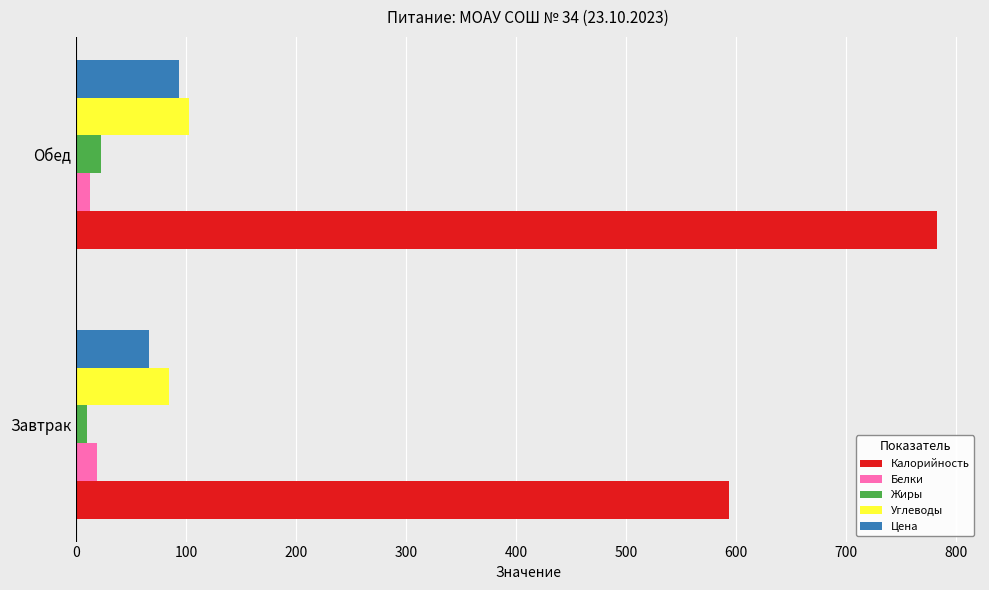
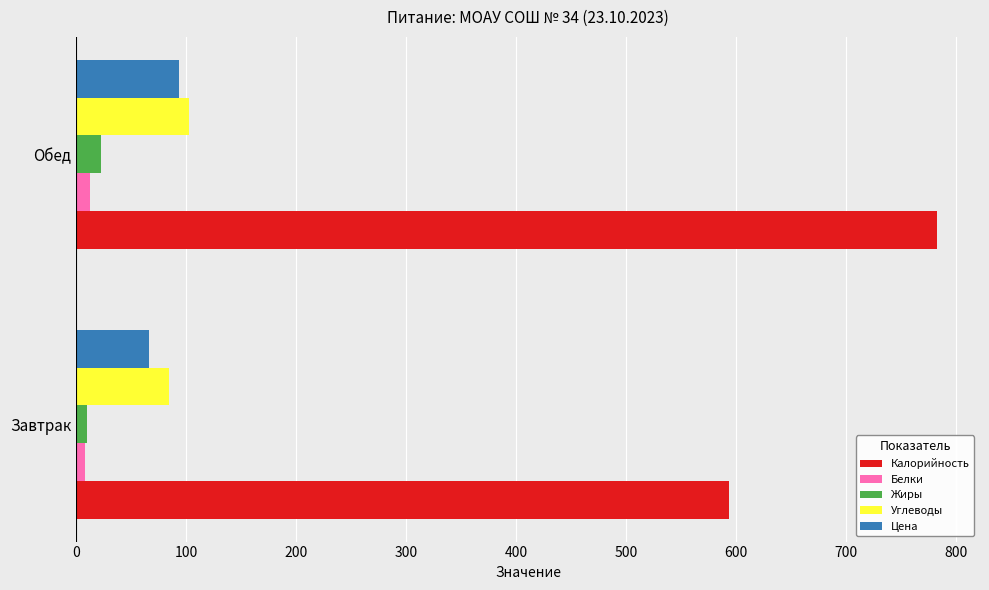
  {
    "Калорийность": {
      "Обед": 783,
      "Завтрак": 594
    },
    "Белки": {
      "Обед": 12,
-     "Завтрак": 19
+     "Завтрак": 8
    },
    "Жиры": {
      "Обед": 23,
      "Завтрак": 10
    },
    "Углеводы": {
      "Обед": 102,
      "Завтрак": 84
    },
    "Цена": {
      "Обед": 94,
      "Завтрак": 66
    }
  }
